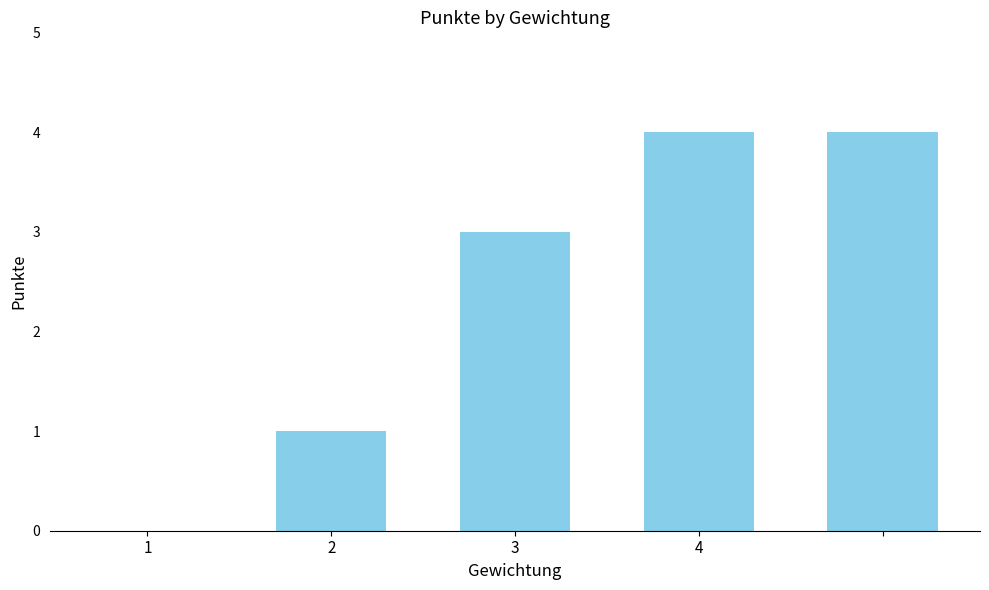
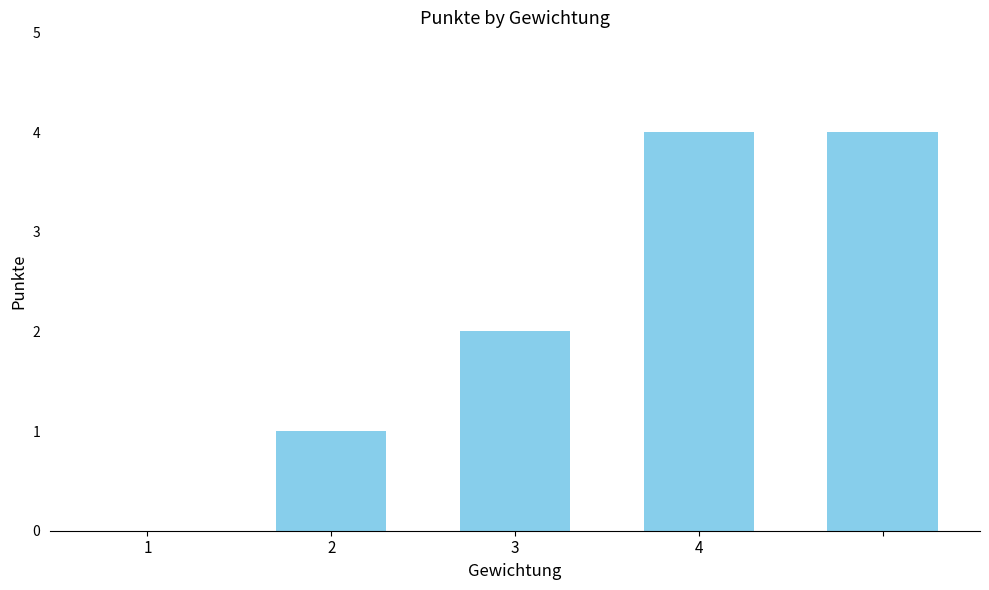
  {
    "1": 0,
    "2": 1,
-   "3": 3,
+   "3": 2,
    "4": 4
  }
